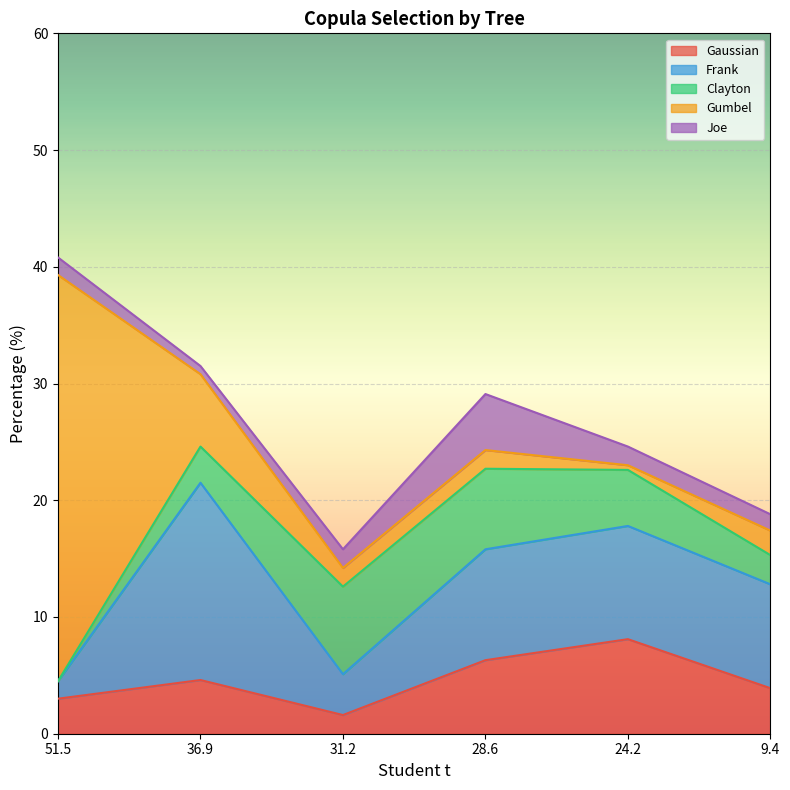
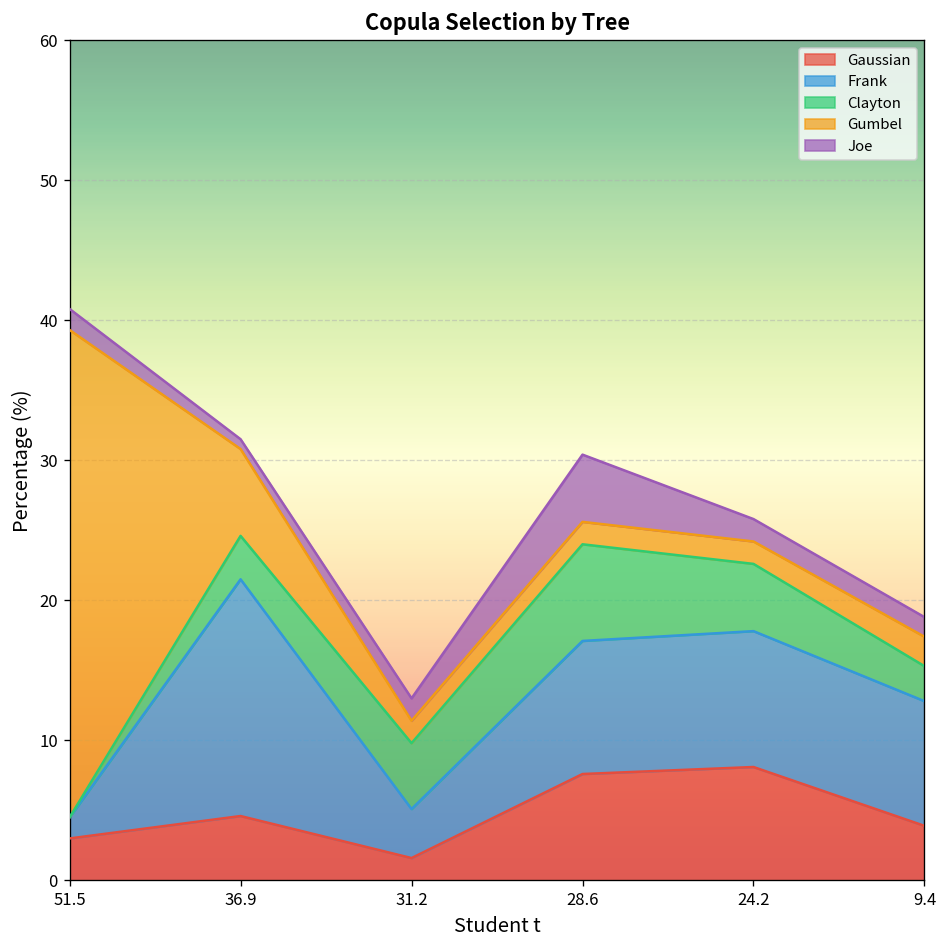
  {
    "Gaussian": {
      "51.5": 3.0,
      "36.9": 4.6,
      "31.2": 1.6,
-     "28.6": 6.3,
+     "28.6": 7.6,
      "24.2": 8.1,
      "9.4": 3.9
    },
    "Frank": {
      "36.9": 16.9,
      "31.2": 3.5,
      "28.6": 9.5,
      "24.2": 9.7,
      "9.4": 8.9
    },
    "Clayton": {
      "36.9": 3.1,
-     "31.2": 7.5,
+     "31.2": 4.7,
      "28.6": 6.9,
      "24.2": 4.8,
      "9.4": 2.5
    },
    "Gumbel": {
      "51.5": 34.8,
      "36.9": 6.2,
      "31.2": 1.6,
      "28.6": 1.6,
-     "24.2": 0.4,
+     "24.2": 1.6,
      "9.4": 2.1
    },
    "Joe": {
      "51.5": 1.5,
      "36.9": 0.7,
      "31.2": 1.6,
      "28.6": 4.8,
      "24.2": 1.6,
      "9.4": 1.4
    }
  }
